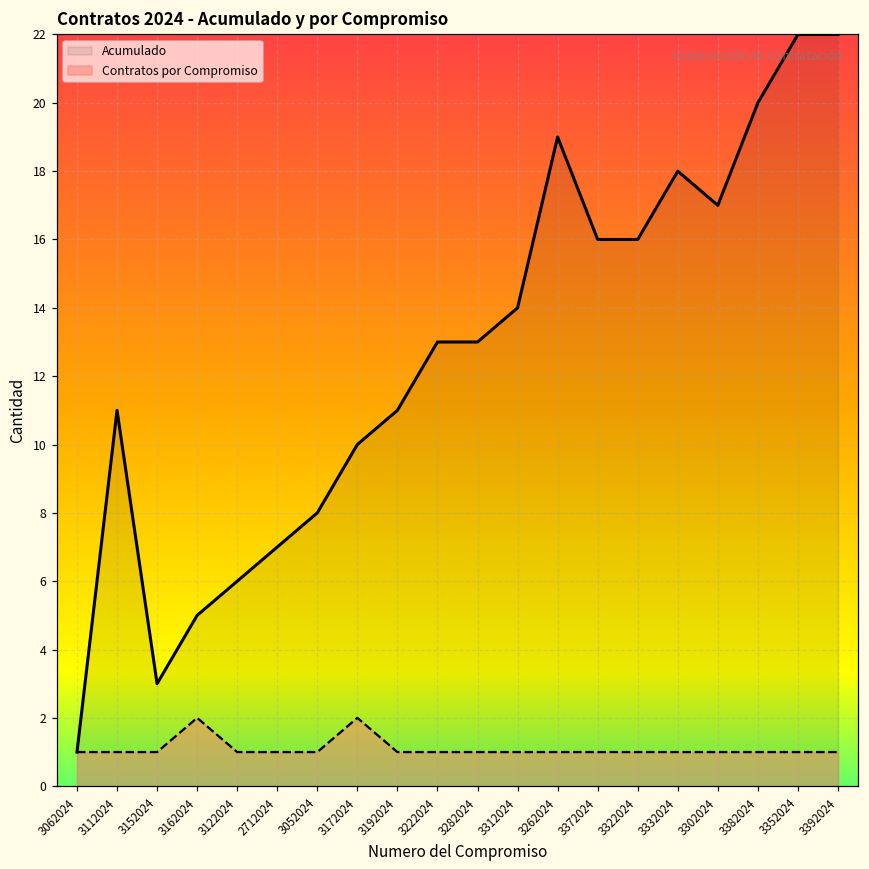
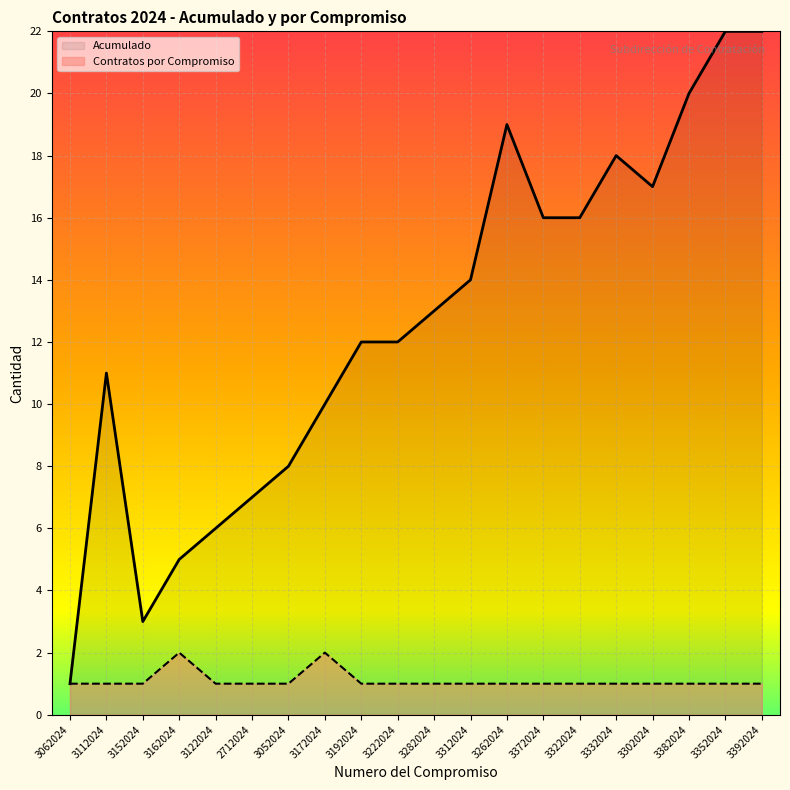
  {
    "Acumulado": {
      "3112024": 11,
      "3152024": 3,
      "3162024": 5,
      "3122024": 6,
      "2712024": 7,
      "3052024": 8,
      "3172024": 10,
-     "3192024": 11,
-     "3222024": 13,
+     "3192024": 12,
+     "3222024": 12,
      "3282024": 13,
      "3312024": 14,
      "3262024": 19,
      "3372024": 16,
      "3322024": 16,
      "3332024": 18,
      "3302024": 17,
      "3382024": 20,
      "3352024": 22,
      "3392024": 22
    },
    "Contratos por Compromiso": {
      "3112024": 1,
      "3152024": 1,
      "3162024": 2,
      "3122024": 1,
      "2712024": 1,
      "3052024": 1,
      "3172024": 2,
      "3192024": 1,
      "3222024": 1,
      "3282024": 1,
      "3312024": 1,
      "3262024": 1,
      "3372024": 1,
      "3322024": 1,
      "3332024": 1,
      "3302024": 1,
      "3382024": 1,
      "3352024": 1,
      "3392024": 1
    }
  }
